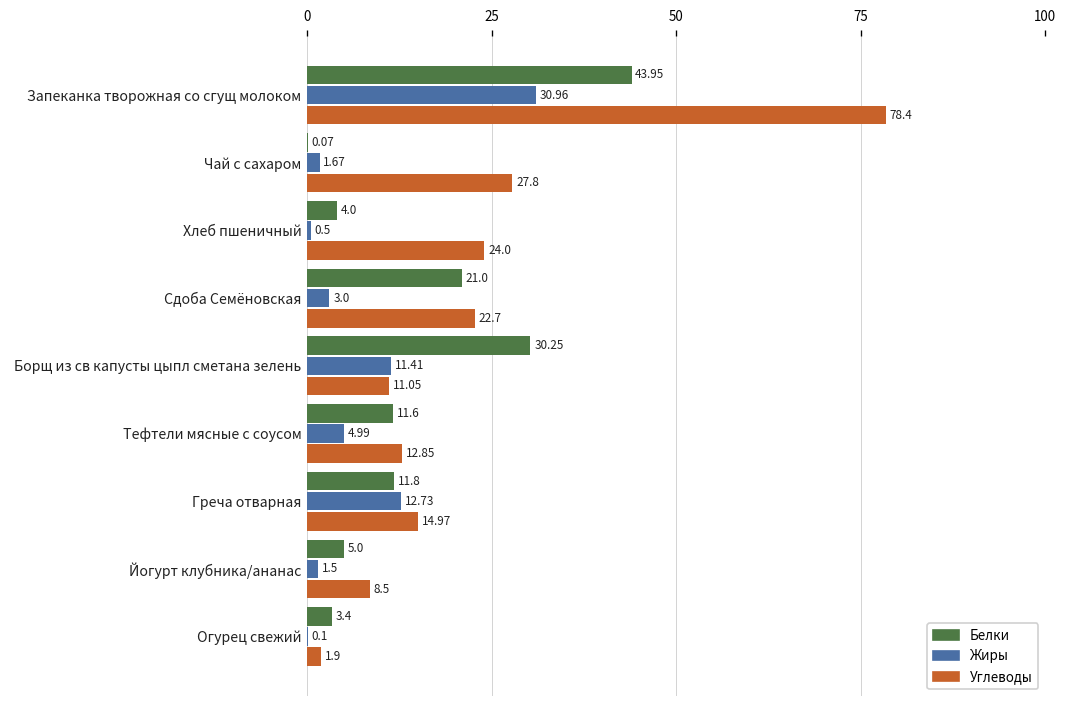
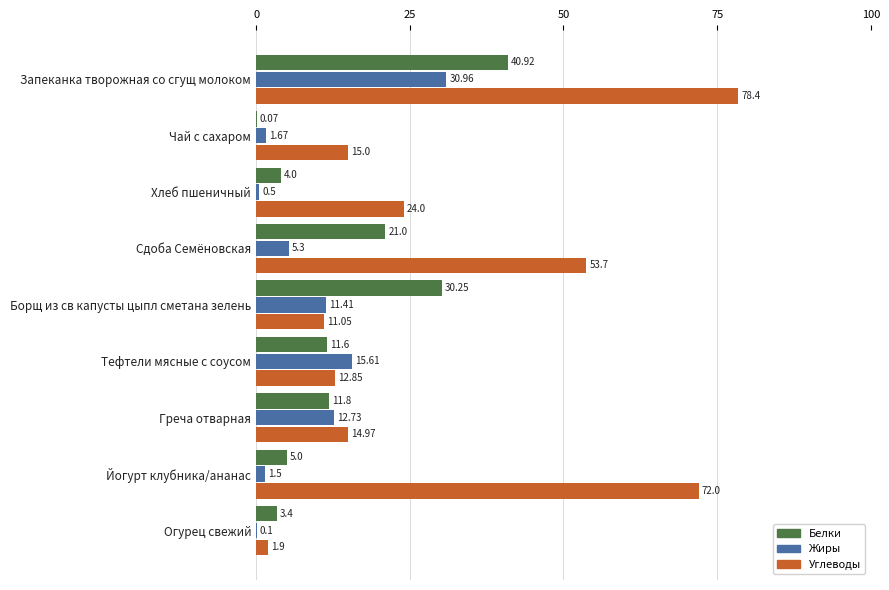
  {
    "Белки": {
-     "Запеканка творожная со сгущ молоком": 43.95,
+     "Запеканка творожная со сгущ молоком": 40.92,
      "Чай с сахаром": 0.07,
      "Хлеб пшеничный": 4.0,
      "Сдоба Семёновская": 21.0,
      "Борщ из св капусты цыпл сметана зелень": 30.25,
      "Тефтели мясные с соусом": 11.6,
      "Греча отварная": 11.8,
      "Йогурт клубника/ананас": 5.0,
      "Огурец свежий": 3.4
    },
    "Жиры": {
      "Запеканка творожная со сгущ молоком": 30.96,
      "Чай с сахаром": 1.67,
      "Хлеб пшеничный": 0.5,
-     "Сдоба Семёновская": 3.0,
+     "Сдоба Семёновская": 5.3,
      "Борщ из св капусты цыпл сметана зелень": 11.41,
-     "Тефтели мясные с соусом": 4.99,
+     "Тефтели мясные с соусом": 15.61,
      "Греча отварная": 12.73,
      "Йогурт клубника/ананас": 1.5,
      "Огурец свежий": 0.1
    },
    "Углеводы": {
      "Запеканка творожная со сгущ молоком": 78.4,
-     "Чай с сахаром": 27.8,
+     "Чай с сахаром": 15.0,
      "Хлеб пшеничный": 24.0,
-     "Сдоба Семёновская": 22.7,
+     "Сдоба Семёновская": 53.7,
      "Борщ из св капусты цыпл сметана зелень": 11.05,
      "Тефтели мясные с соусом": 12.85,
      "Греча отварная": 14.97,
-     "Йогурт клубника/ананас": 8.5,
+     "Йогурт клубника/ананас": 72.0,
      "Огурец свежий": 1.9
    }
  }
